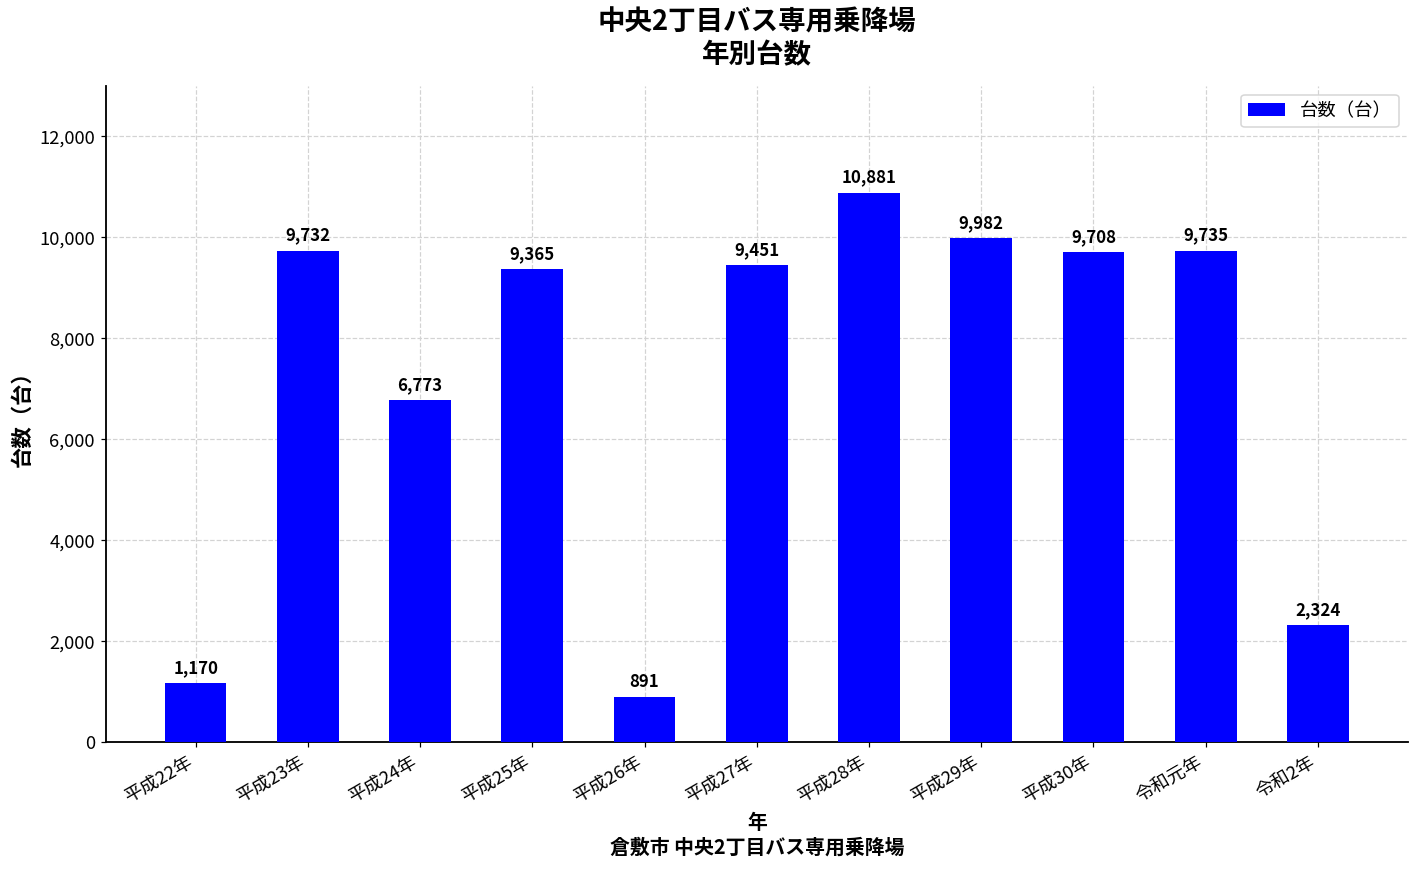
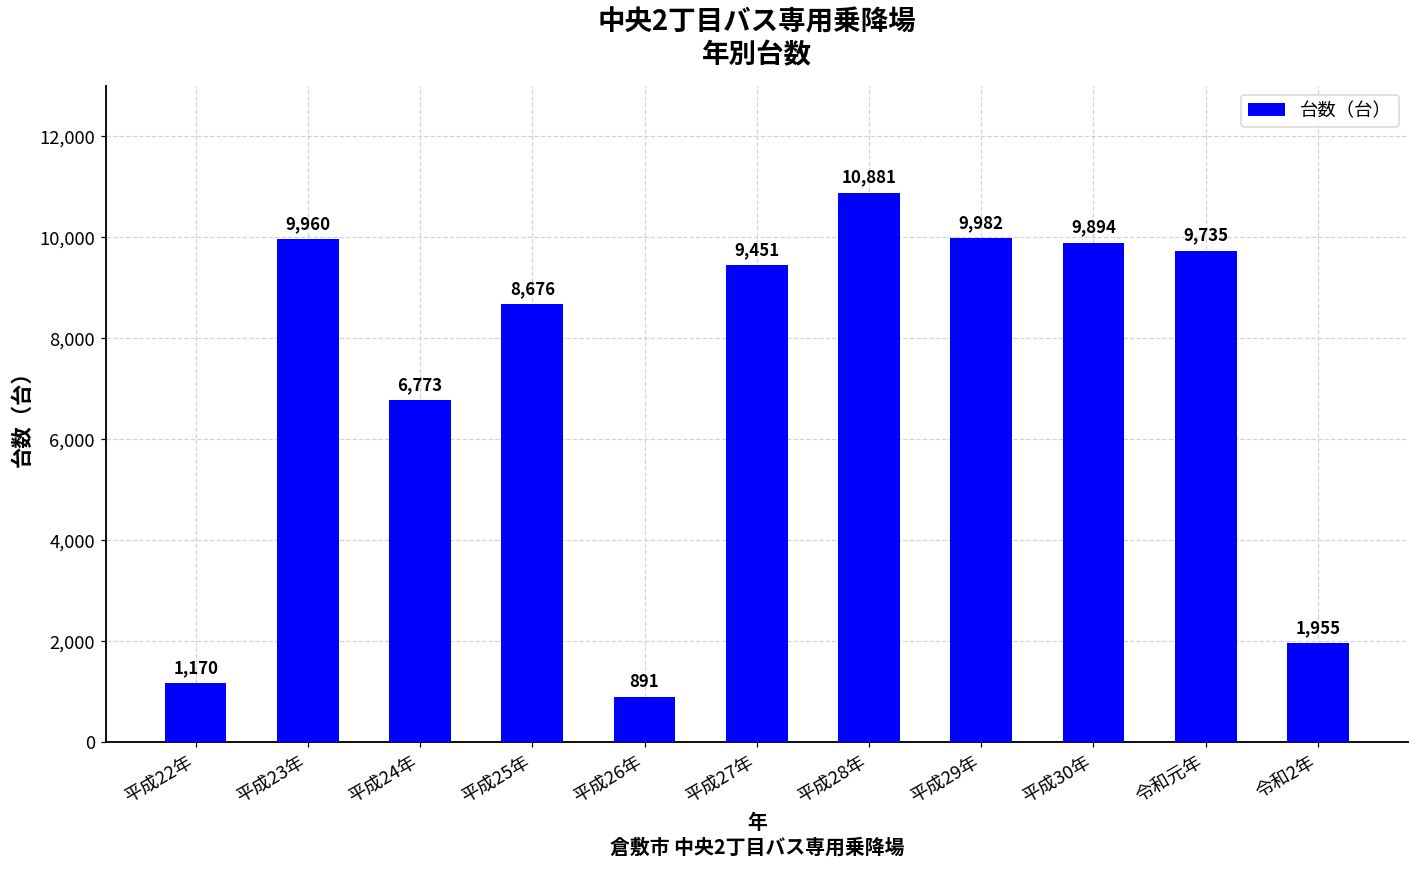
  {
    "平成22年": "1,170",
-   "平成23年": "9,732",
+   "平成23年": "9,960",
    "平成24年": "6,773",
-   "平成25年": "9,365",
+   "平成25年": "8,676",
    "平成26年": "891",
    "平成27年": "9,451",
    "平成28年": "10,881",
    "平成29年": "9,982",
-   "平成30年": "9,708",
+   "平成30年": "9,894",
    "令和元年": "9,735",
-   "令和2年": "2,324"
+   "令和2年": "1,955"
  }
